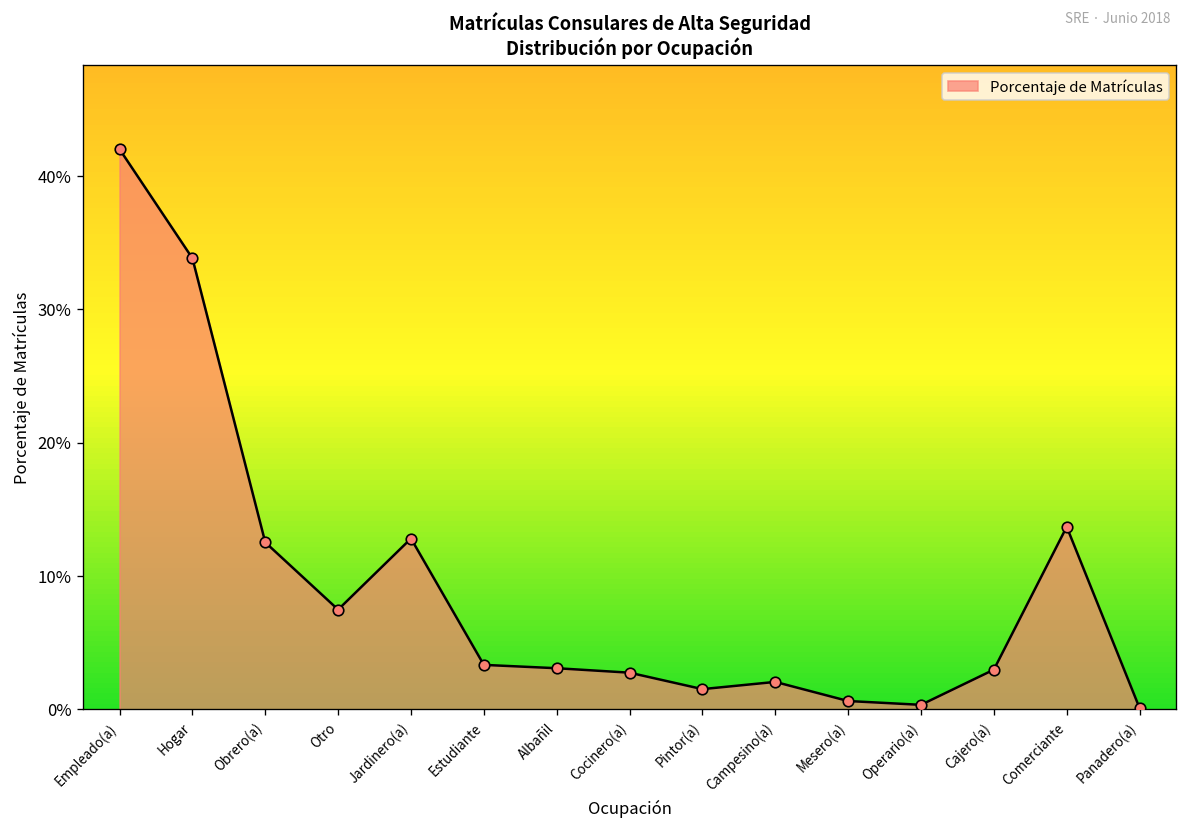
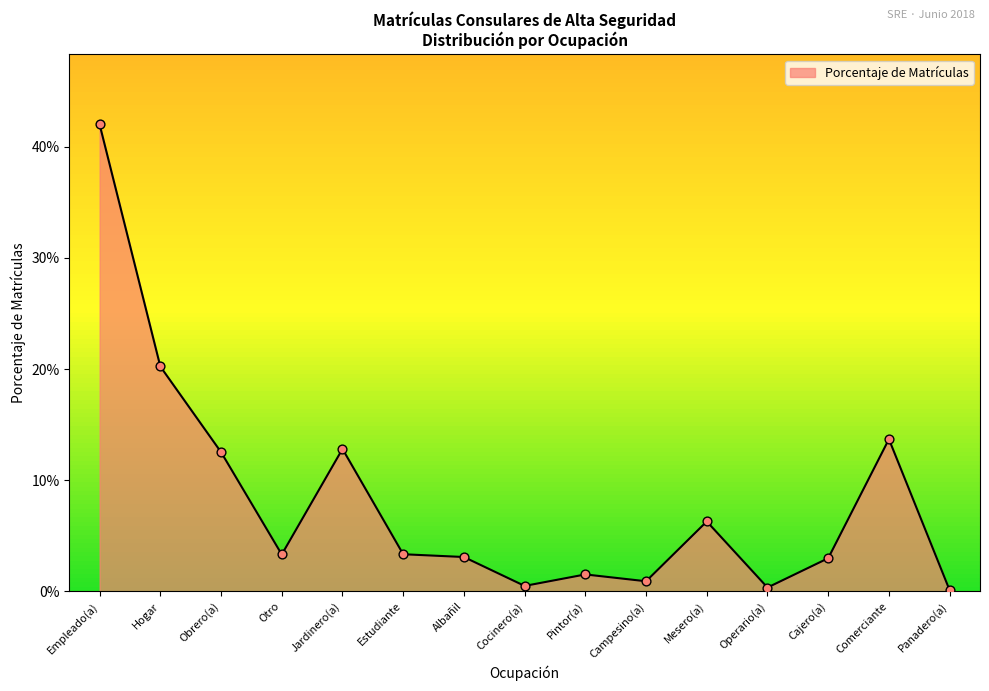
  {
    "Empleado(a)": "42.0%",
-   "Hogar": "33.8%",
+   "Hogar": "20.2%",
    "Obrero(a)": "12.5%",
-   "Otro": "7.5%",
+   "Otro": "3.3%",
    "Jardinero(a)": "12.8%",
    "Estudiante": "3.3%",
    "Albañil": "3.1%",
-   "Cocinero(a)": "2.8%",
+   "Cocinero(a)": "0.5%",
    "Pintor(a)": "1.5%",
-   "Campesino(a)": "2.1%",
-   "Mesero(a)": "0.6%",
+   "Campesino(a)": "0.9%",
+   "Mesero(a)": "6.3%",
    "Operario(a)": "0.3%",
    "Cajero(a)": "3.0%",
    "Comerciante": "13.7%",
    "Panadero(a)": "0.1%"
  }
